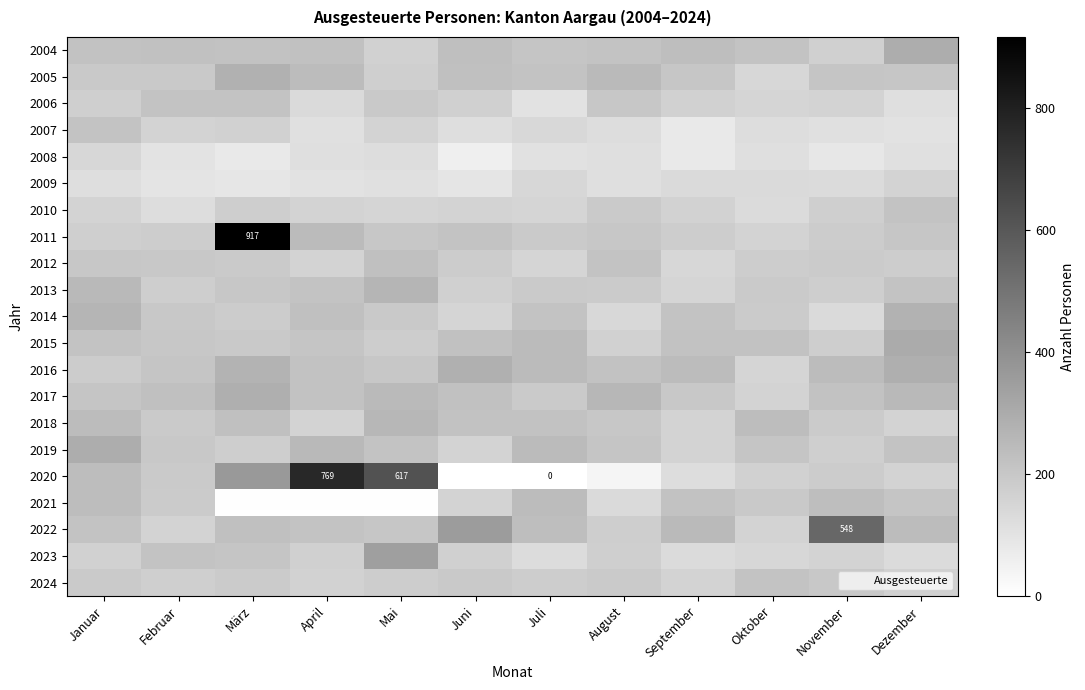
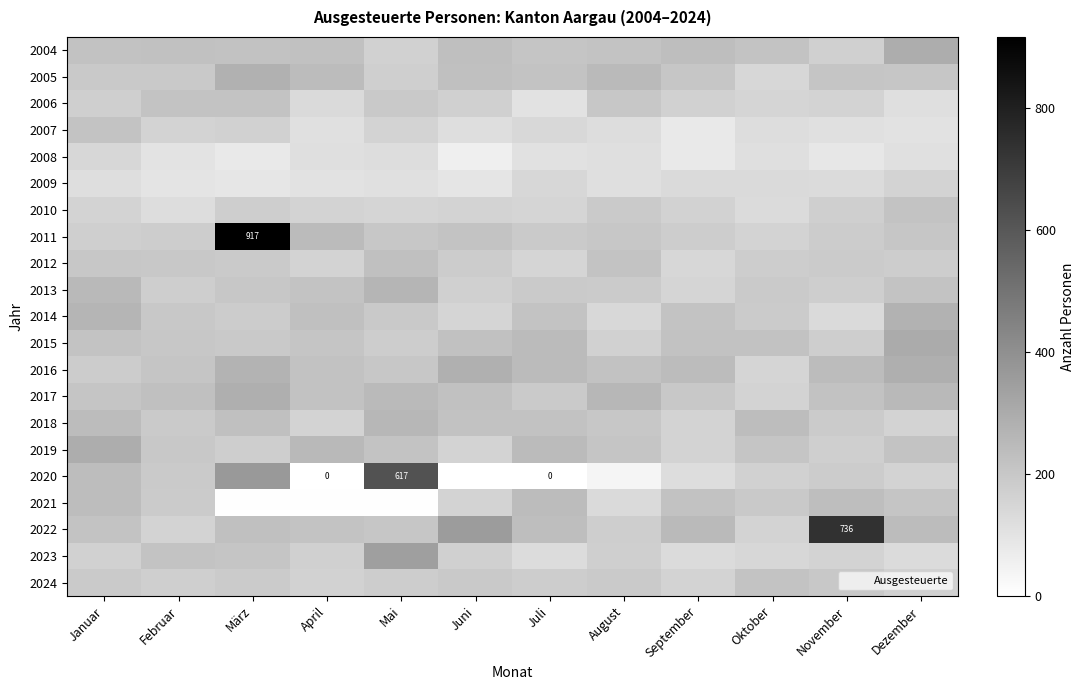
  {
    "2011": {
      "März": 917
    },
    "2020": {
-     "April": 769,
+     "April": 0,
      "Mai": 617,
      "Juli": 0
    },
    "2022": {
-     "November": 548
+     "November": 736
    }
  }
